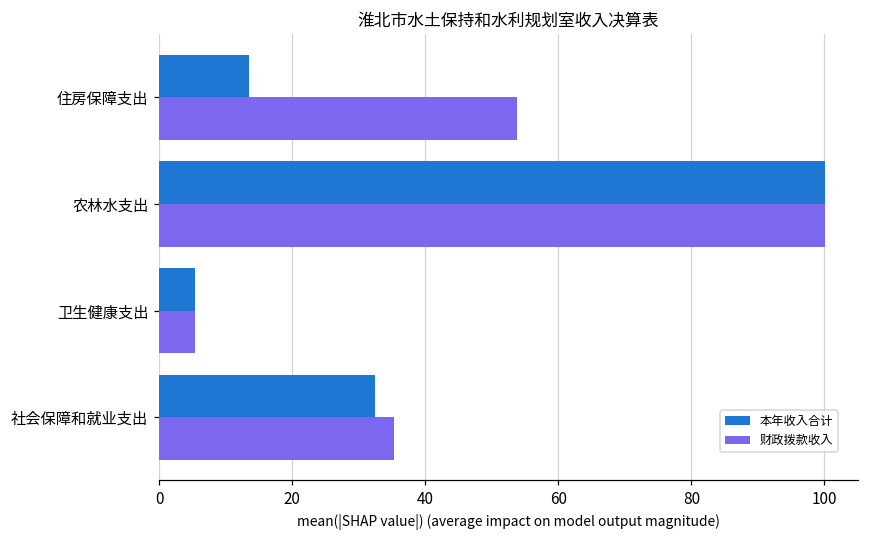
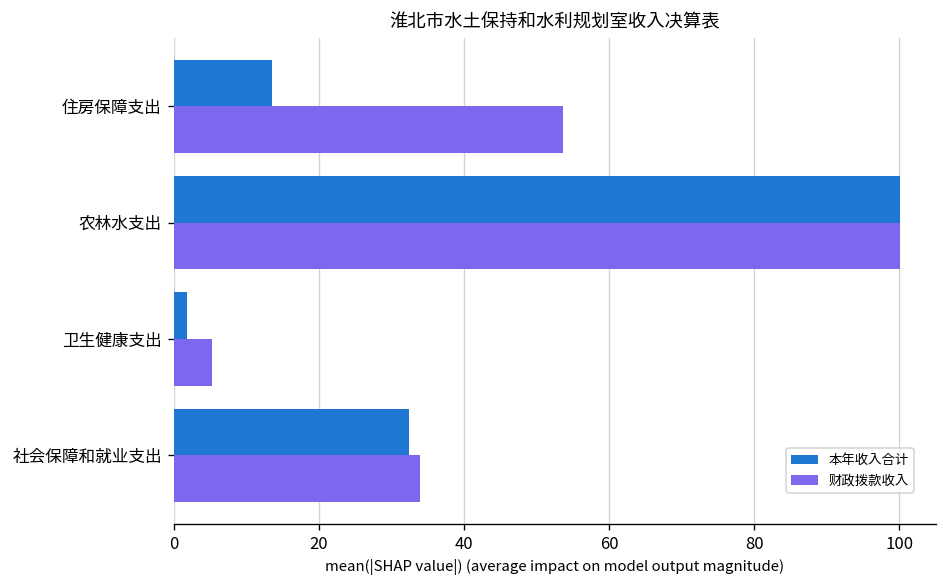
  {
    "本年收入合计": {
      "住房保障支出": 14,
      "农林水支出": 100,
-     "卫生健康支出": 5,
+     "卫生健康支出": 2,
      "社会保障和就业支出": 32
    },
    "财政拨款收入": {
      "住房保障支出": 54,
      "农林水支出": 100,
      "卫生健康支出": 5,
-     "社会保障和就业支出": 35
+     "社会保障和就业支出": 34
    }
  }
